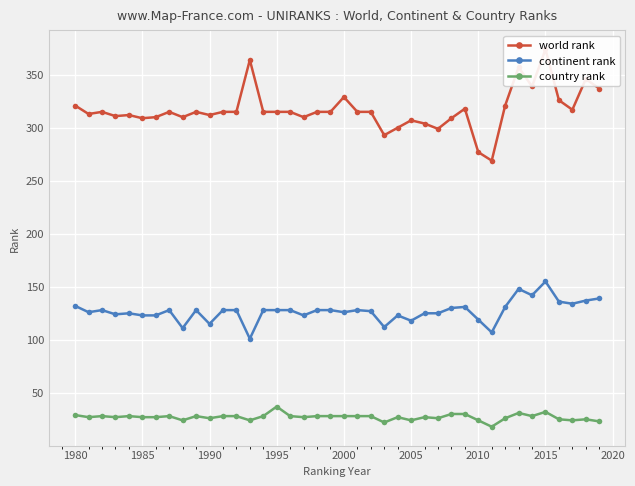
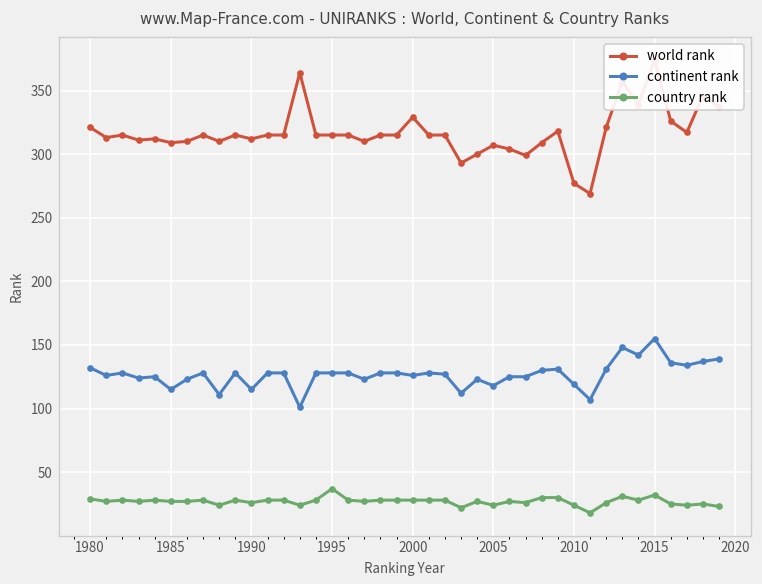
  {
    "world rank": {
      "1980": 321,
      "1985": 309,
      "1990": 312,
      "1995": 315,
      "2000": 329,
      "2005": 307,
      "2010": 277
    },
    "continent rank": {
      "1980": 132,
-     "1985": 123,
+     "1985": 115,
      "1990": 115,
      "1995": 128,
      "2000": 126,
      "2005": 118,
      "2010": 119,
      "2015": 155
    },
    "country rank": {
      "1980": 29,
      "1985": 27,
      "1990": 26,
      "1995": 37,
      "2000": 28,
      "2005": 24,
      "2010": 24,
      "2015": 32
    }
  }
